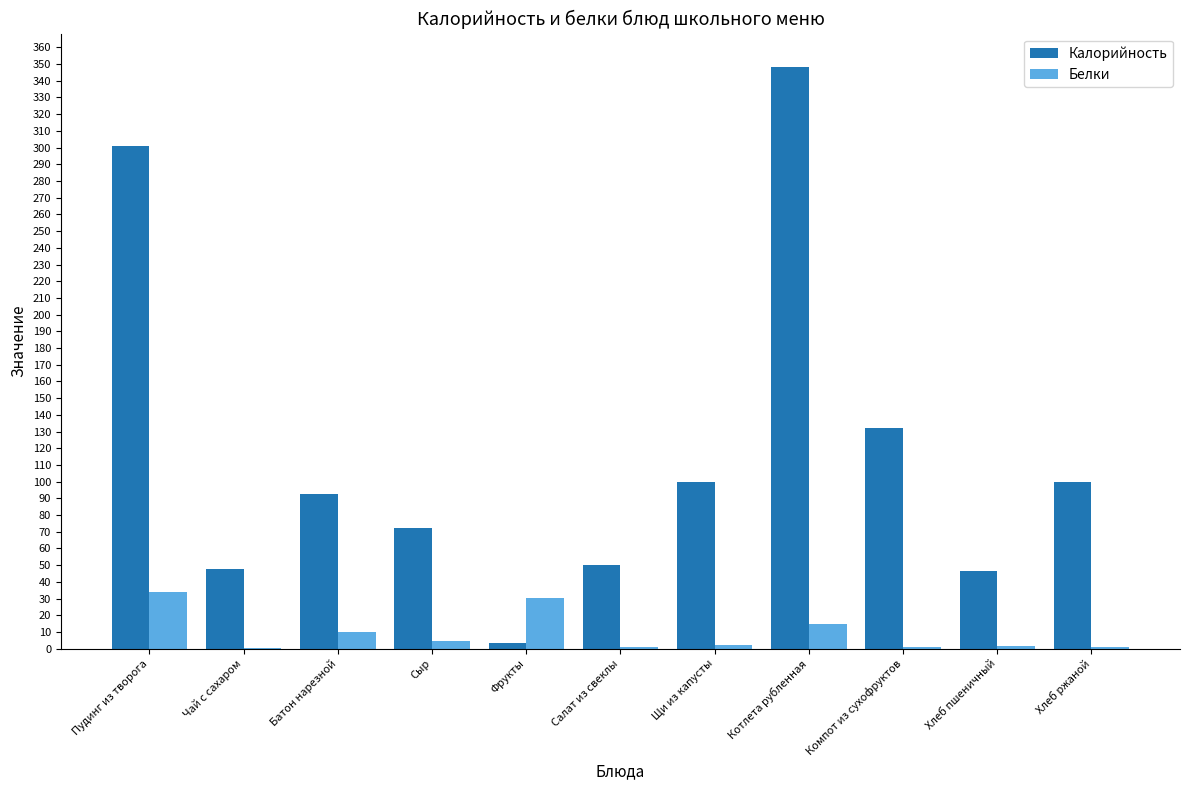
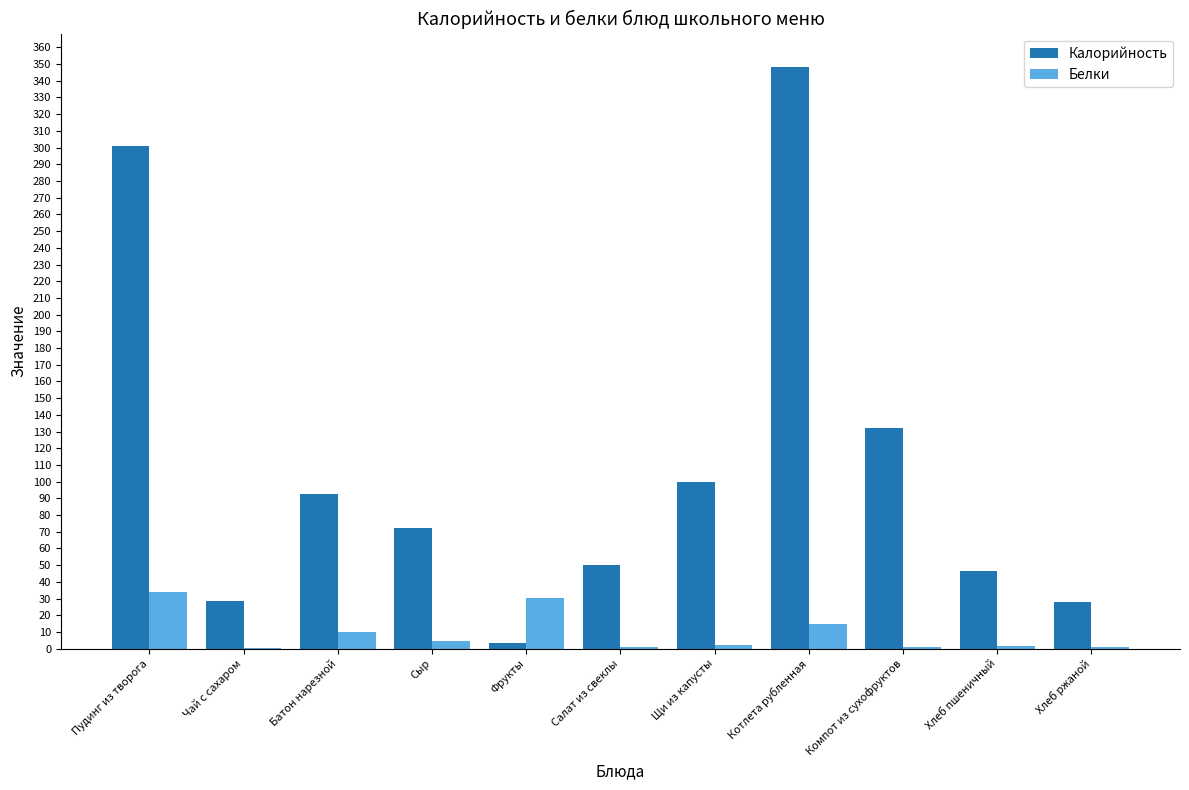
  {
    "Калорийность": {
      "Пудинг из творога": 301,
-     "Чай с сахаром": 47,
+     "Чай с сахаром": 29,
      "Батон нарезной": 93,
      "Сыр": 72,
      "Фрукты": 3,
      "Салат из свеклы": 50,
      "Щи из капусты": 100,
      "Котлета рубленная": 348,
      "Компот из сухофруктов": 132,
      "Хлеб пшеничный": 47,
-     "Хлеб ржаной": 100
+     "Хлеб ржаной": 28
    },
    "Белки": {
      "Пудинг из творога": 34,
      "Батон нарезной": 10,
      "Сыр": 5,
      "Фрукты": 31,
      "Щи из капусты": 2,
      "Котлета рубленная": 15,
      "Хлеб пшеничный": 2
    }
  }
